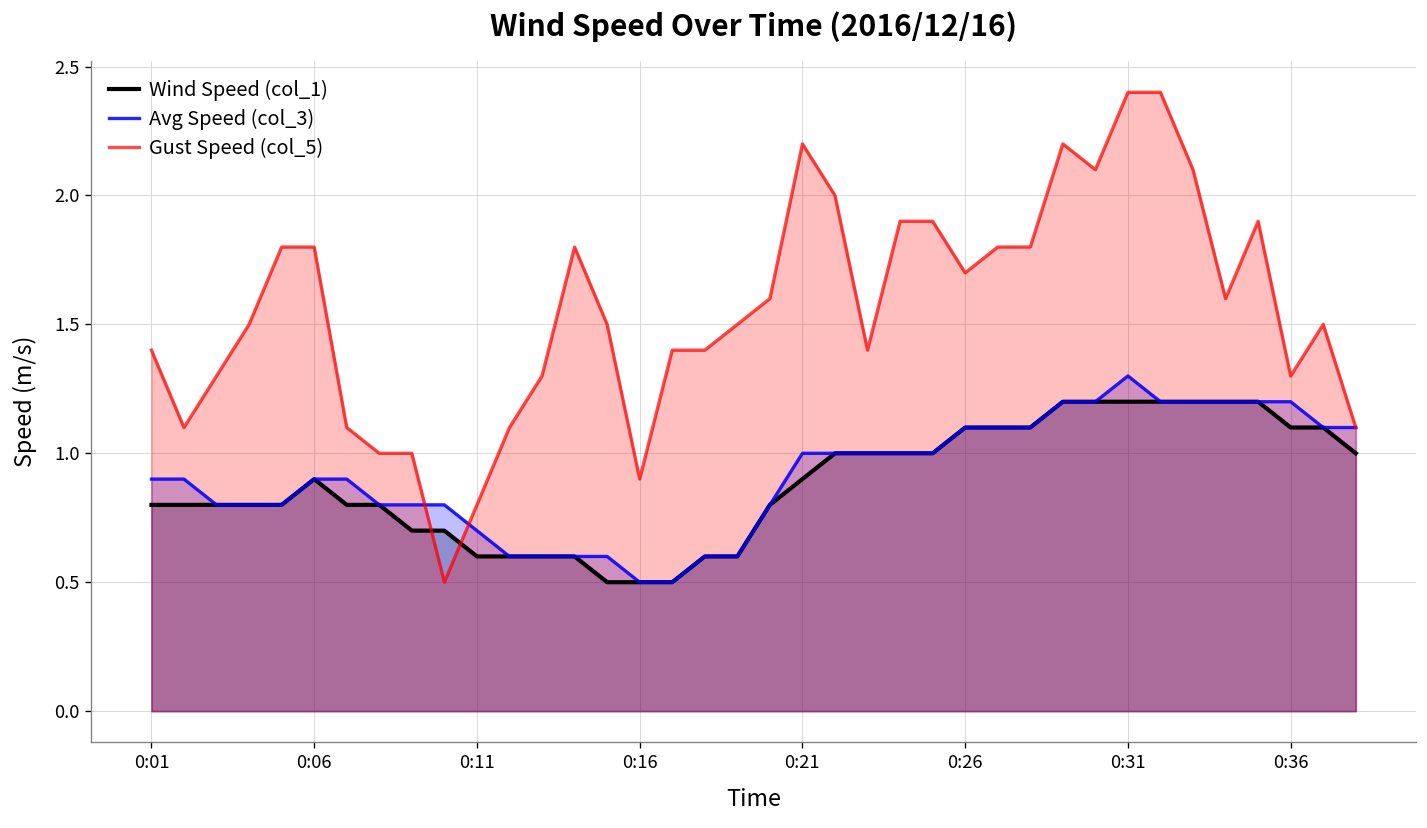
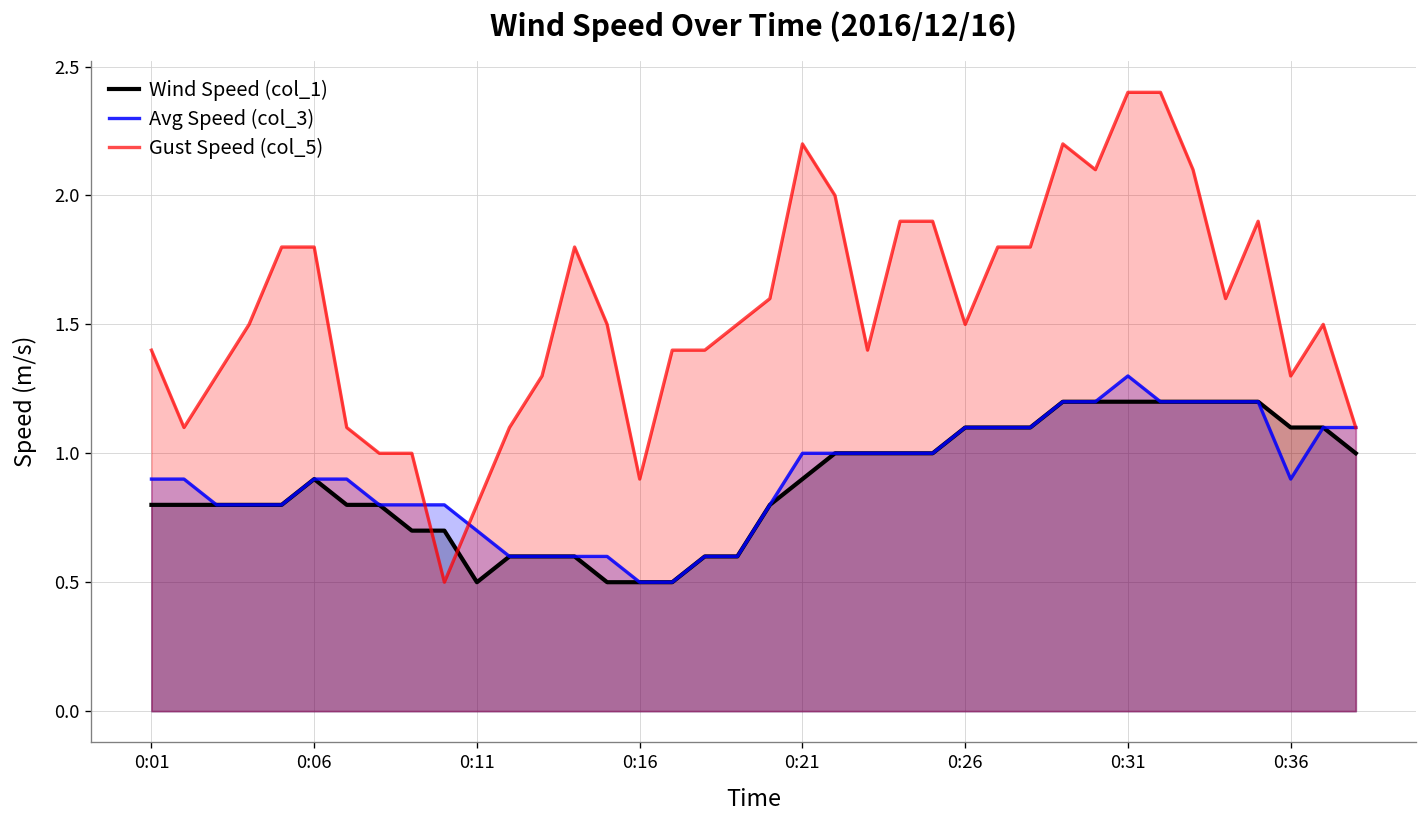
  {
    "Wind Speed (col_1)": {
      "0:01": 0.8,
-     "0:11": 0.6,
+     "0:11": 0.5,
      "0:21": 0.9,
      "0:31": 1.2,
      "0:36": 1.1
    },
    "Avg Speed (col_3)": {
      "0:01": 0.9,
      "0:11": 0.7,
      "0:21": 1.0,
      "0:31": 1.3,
-     "0:36": 1.2
+     "0:36": 0.9
    },
    "Gust Speed (col_5)": {
      "0:01": 1.4,
      "0:06": 1.8,
      "0:11": 0.8,
      "0:16": 0.9,
      "0:21": 2.2,
-     "0:26": 1.7,
+     "0:26": 1.5,
      "0:31": 2.4,
      "0:36": 1.3
    }
  }
